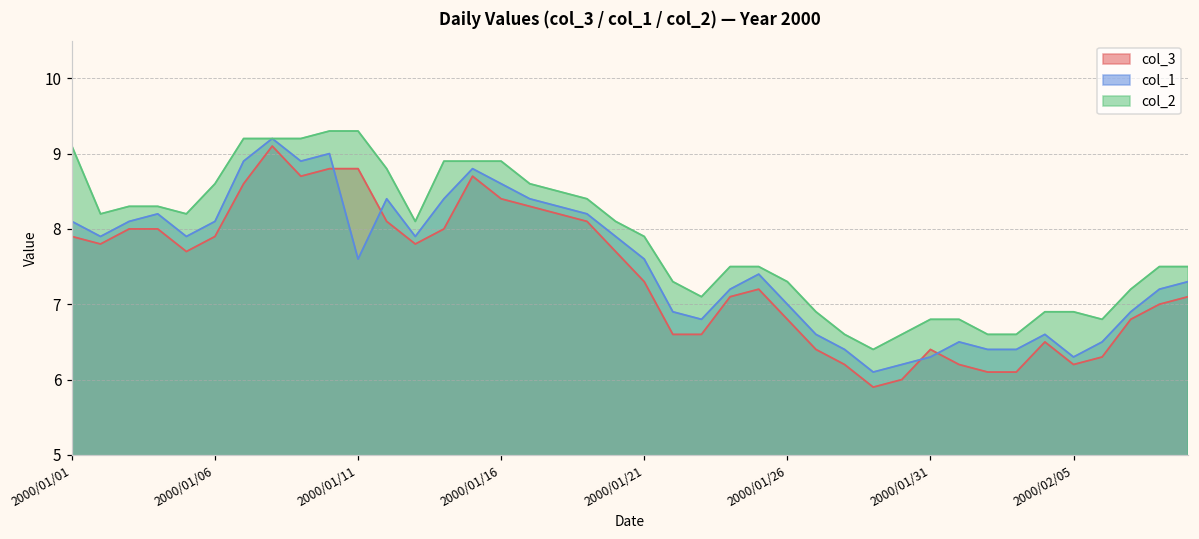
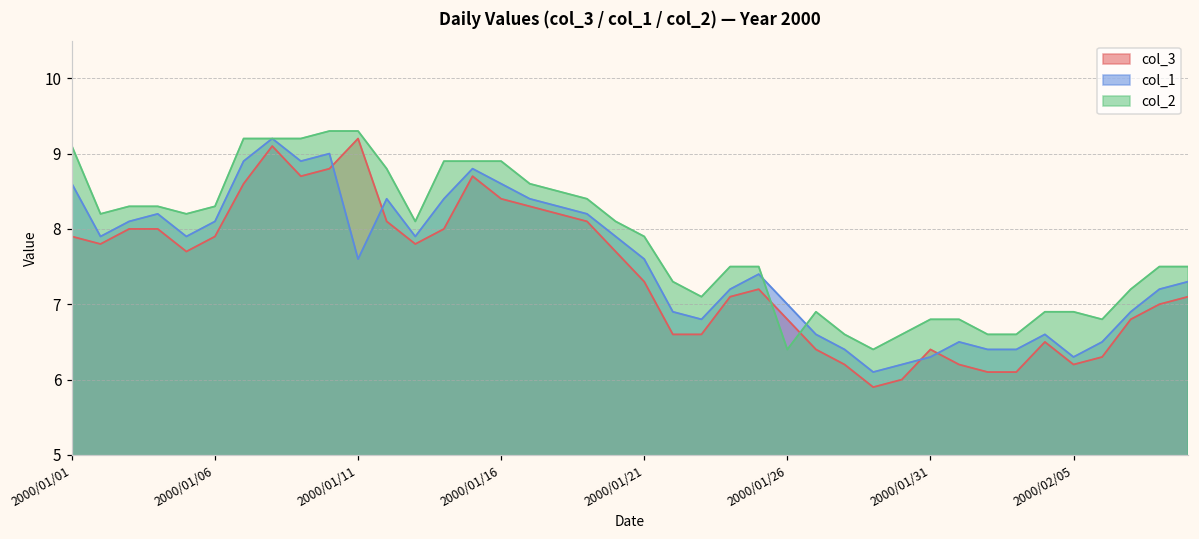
  {
    "col_3": {
      "2000/01/01": 7.9,
      "2000/01/06": 7.9,
-     "2000/01/11": 8.8,
+     "2000/01/11": 9.2,
      "2000/01/16": 8.4,
      "2000/01/21": 7.3,
      "2000/01/26": 6.8,
      "2000/01/31": 6.4,
      "2000/02/05": 6.2
    },
    "col_1": {
-     "2000/01/01": 8.1,
+     "2000/01/01": 8.6,
      "2000/01/06": 8.1,
      "2000/01/11": 7.6,
      "2000/01/16": 8.6,
      "2000/01/21": 7.6,
      "2000/01/26": 7.0,
      "2000/01/31": 6.3,
      "2000/02/05": 6.3
    },
    "col_2": {
      "2000/01/01": 9.1,
-     "2000/01/06": 8.6,
+     "2000/01/06": 8.3,
      "2000/01/11": 9.3,
      "2000/01/16": 8.9,
      "2000/01/21": 7.9,
-     "2000/01/26": 7.3,
+     "2000/01/26": 6.4,
      "2000/01/31": 6.8,
      "2000/02/05": 6.9
    }
  }
